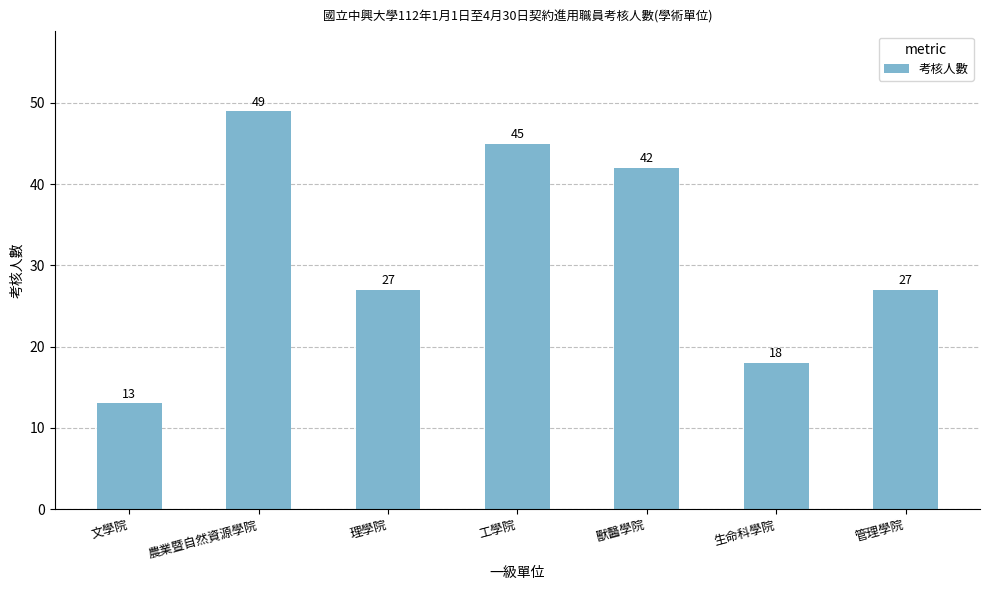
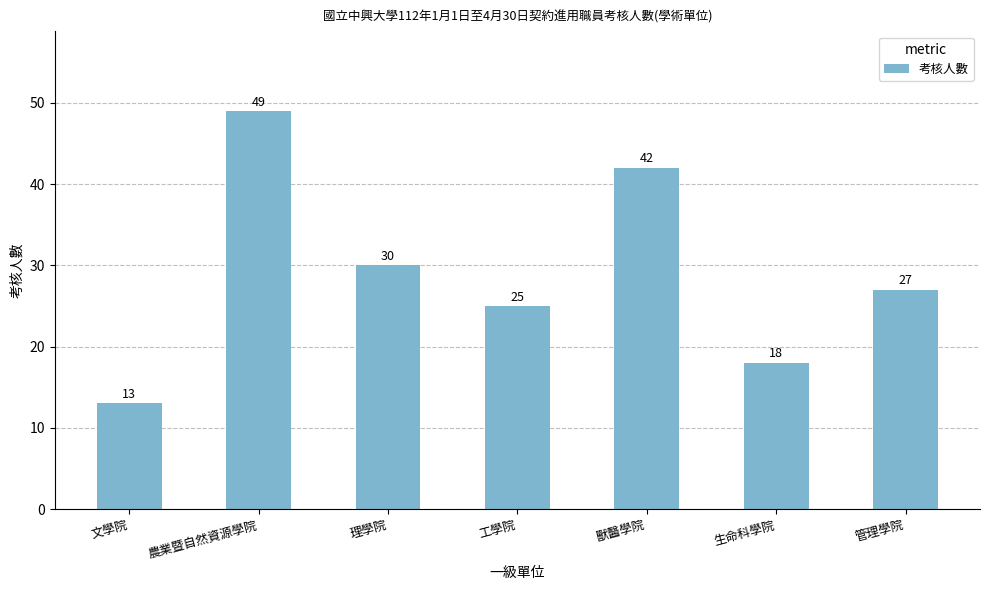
  {
    "文學院": 13,
    "農業暨自然資源學院": 49,
-   "理學院": 27,
-   "工學院": 45,
+   "理學院": 30,
+   "工學院": 25,
    "獸醫學院": 42,
    "生命科學院": 18,
    "管理學院": 27
  }
